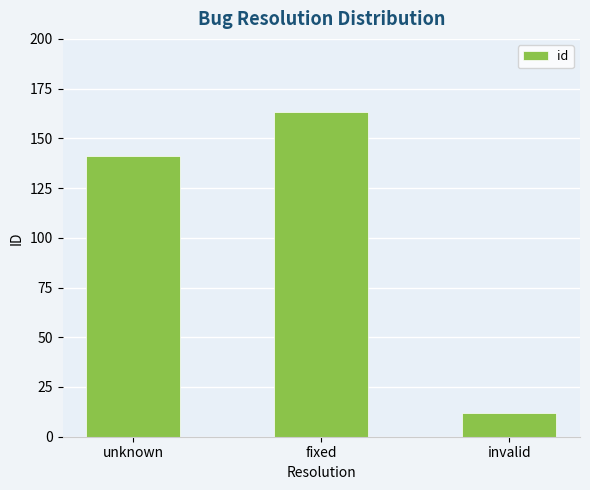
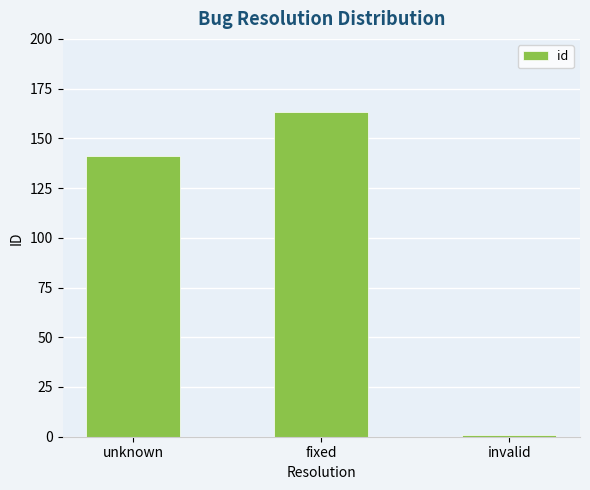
  {
    "unknown": 141,
    "fixed": 163,
-   "invalid": 12
+   "invalid": 1
  }
